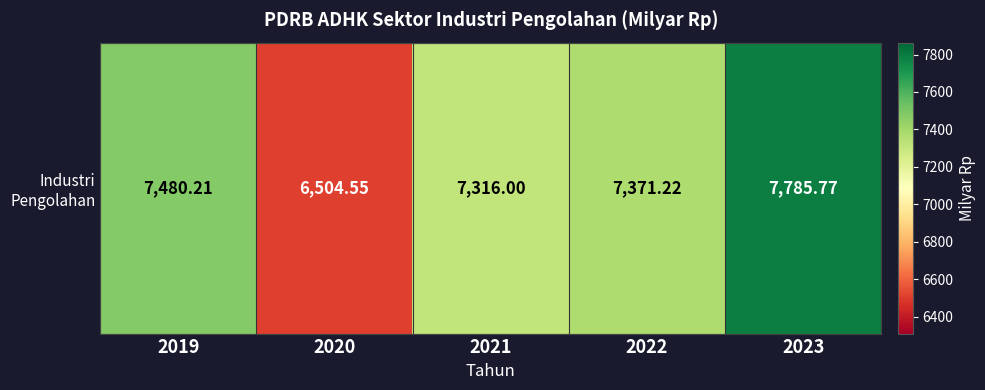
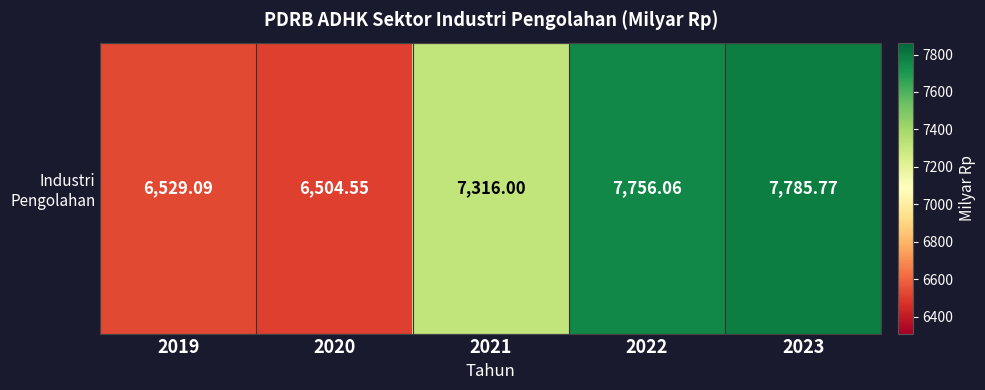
  {
    "Industri Pengolahan": {
-     "2019": "7,480.21",
+     "2019": "6,529.09",
      "2020": "6,504.55",
      "2021": "7,316.00",
-     "2022": "7,371.22",
+     "2022": "7,756.06",
      "2023": "7,785.77"
    }
  }
